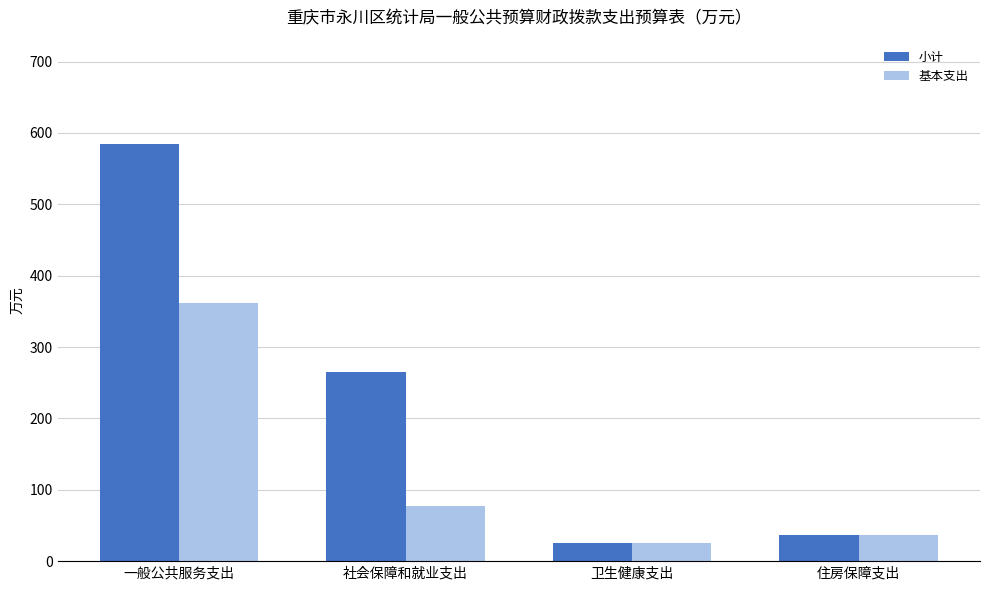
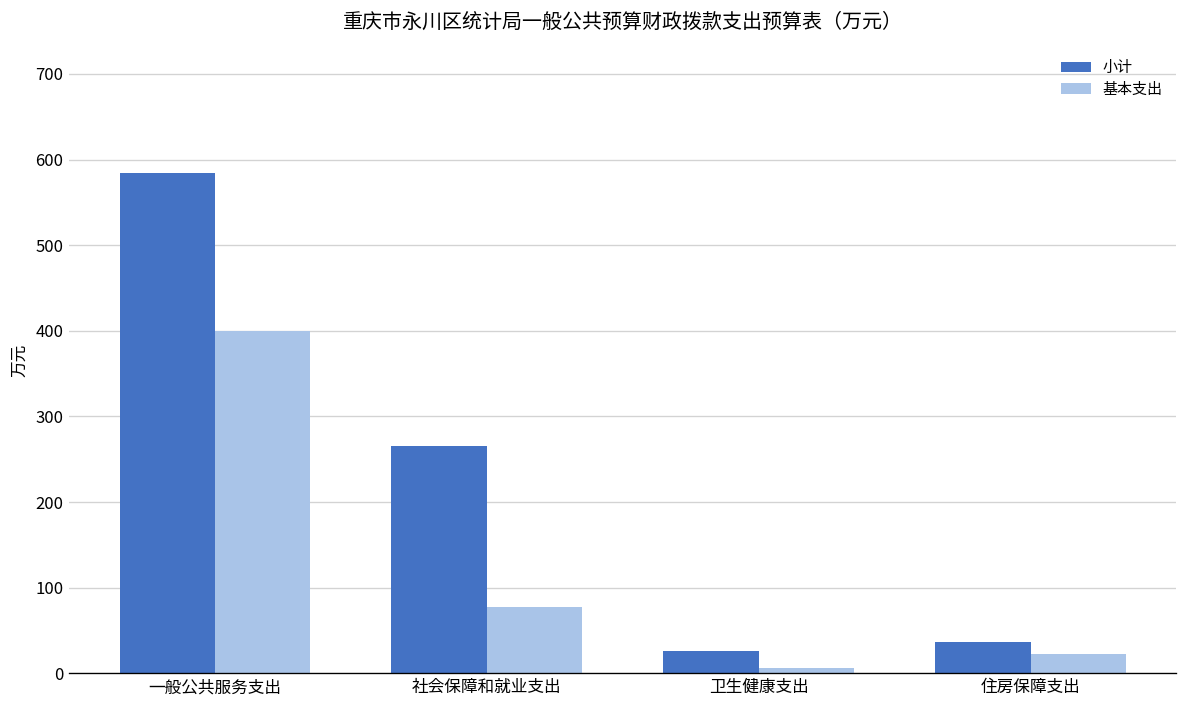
  {
    "小计": {
      "一般公共服务支出": 580,
      "社会保障和就业支出": 270,
      "卫生健康支出": 30,
      "住房保障支出": 40
    },
    "基本支出": {
-     "一般公共服务支出": 360,
+     "一般公共服务支出": 400,
      "社会保障和就业支出": 80,
-     "卫生健康支出": 30,
-     "住房保障支出": 40
+     "卫生健康支出": 10,
+     "住房保障支出": 20
    }
  }
